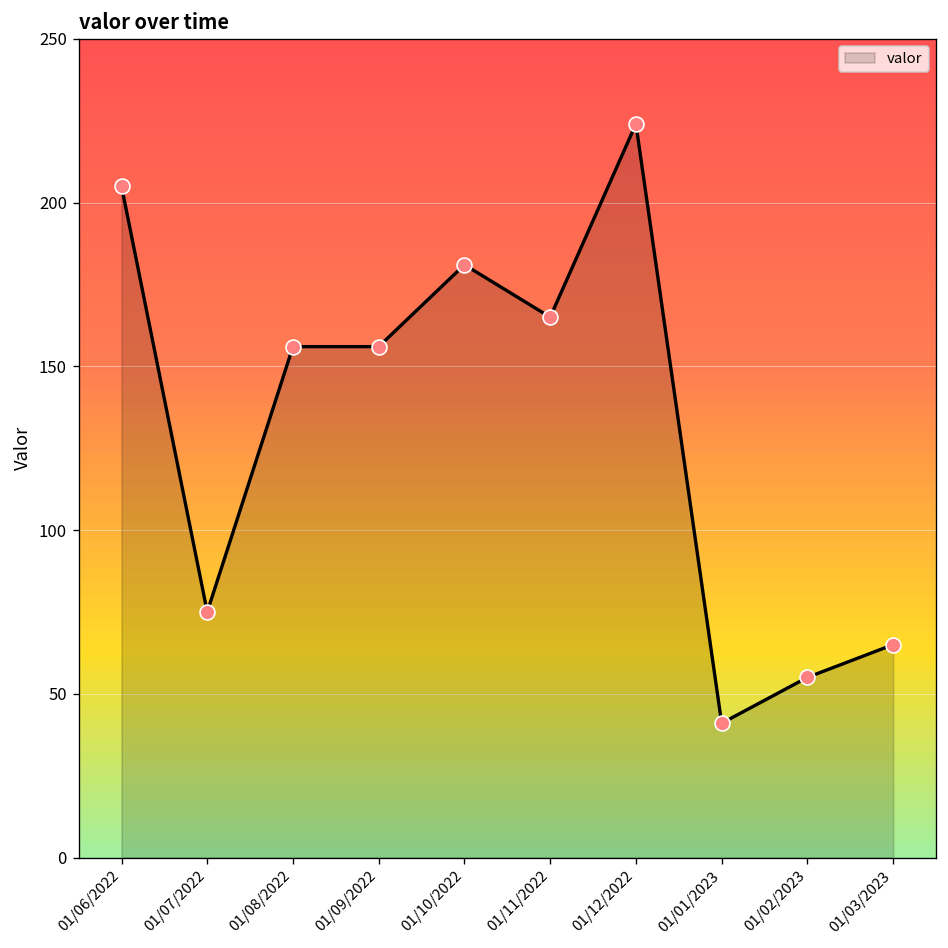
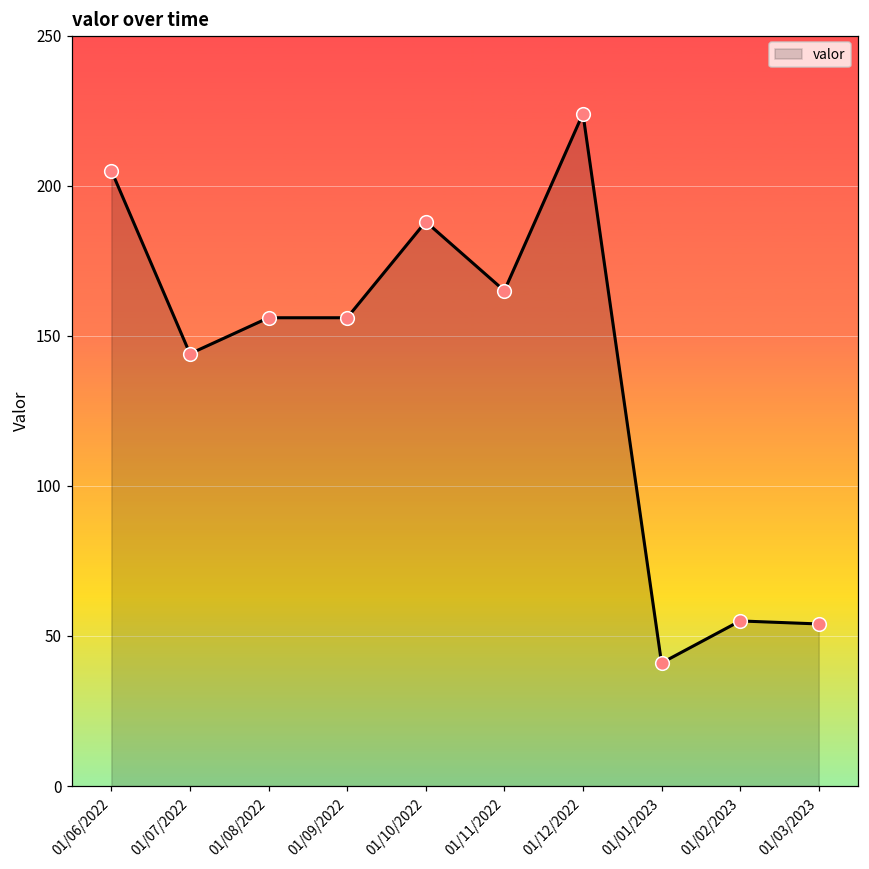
  {
    "01/06/2022": 205,
-   "01/07/2022": 75,
+   "01/07/2022": 144,
    "01/08/2022": 156,
    "01/09/2022": 156,
-   "01/10/2022": 181,
+   "01/10/2022": 188,
    "01/11/2022": 165,
    "01/12/2022": 224,
    "01/01/2023": 41,
    "01/02/2023": 55,
-   "01/03/2023": 65
+   "01/03/2023": 54
  }
